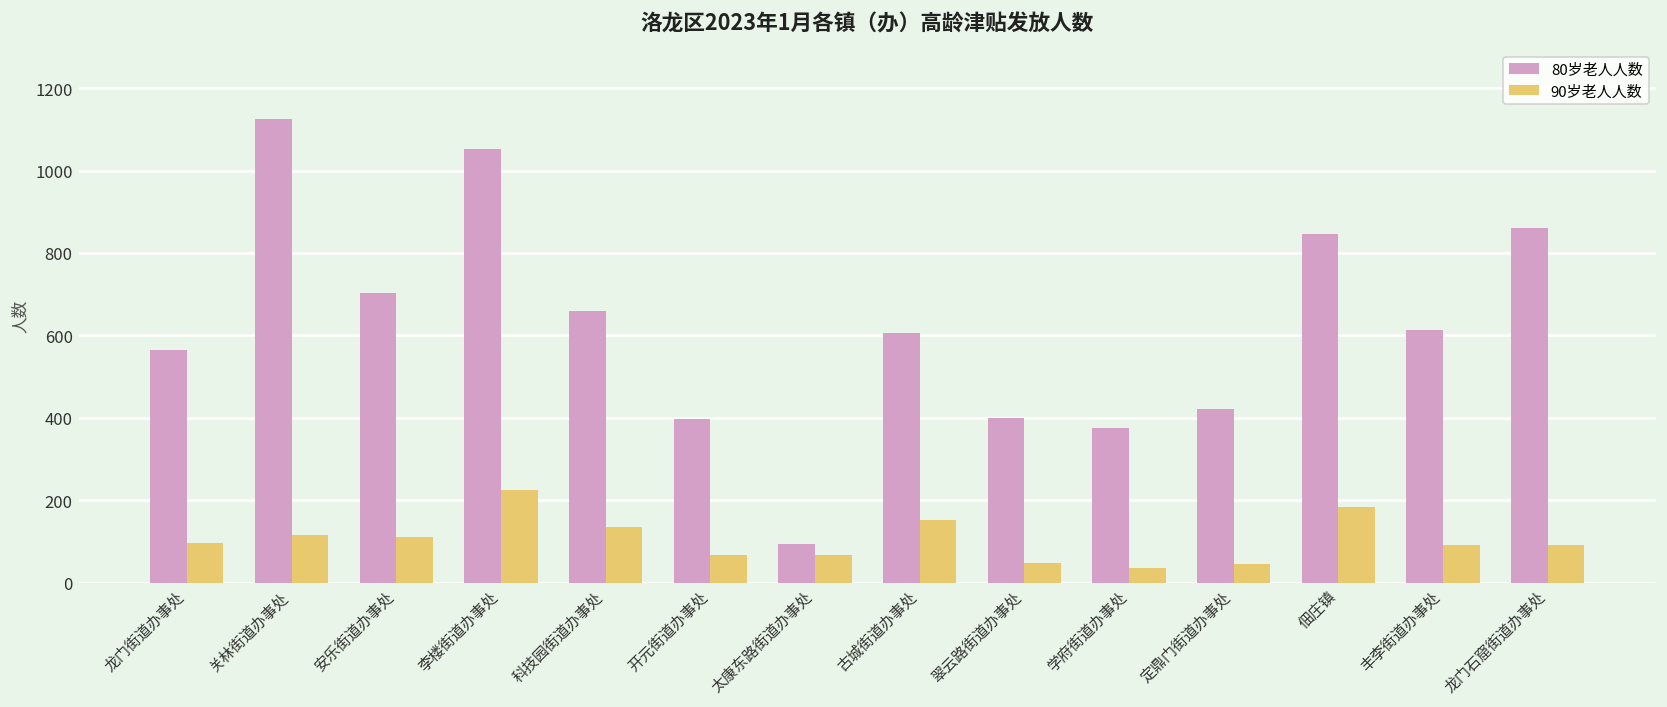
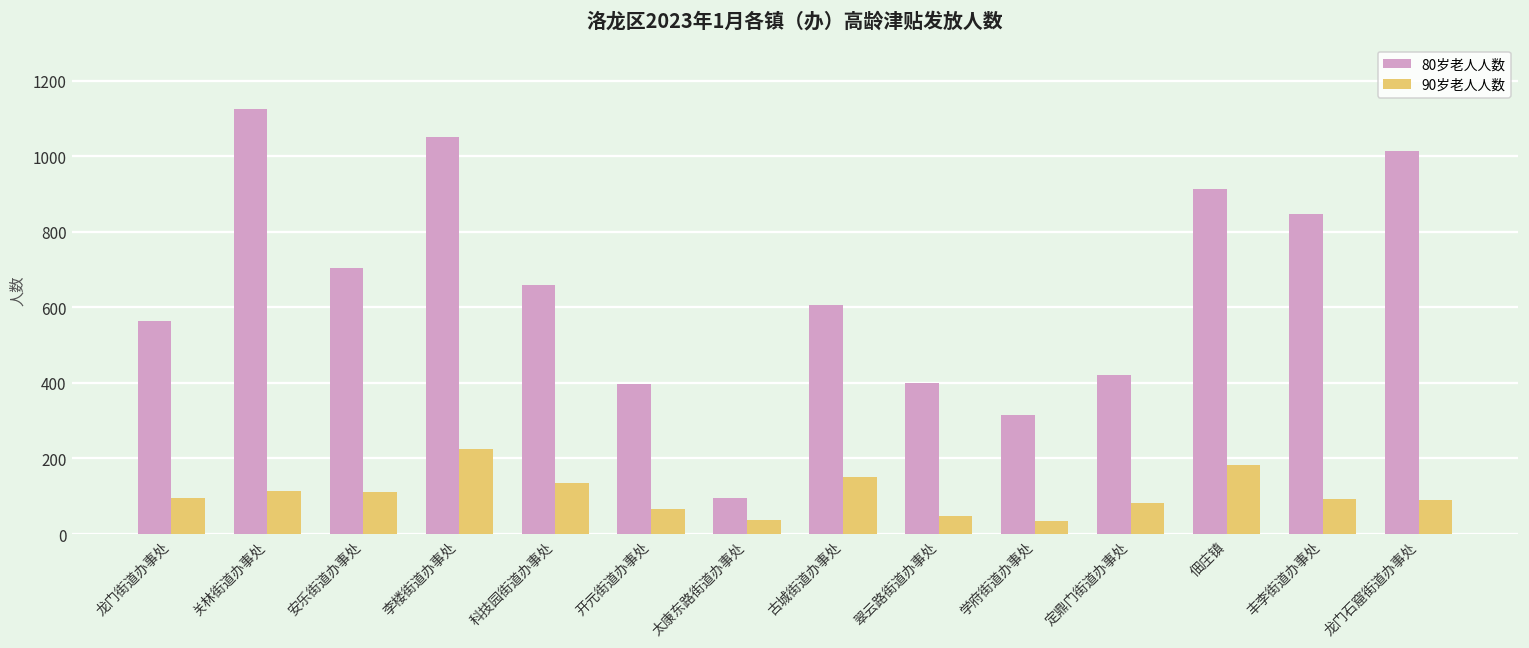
  {
    "80岁老人人数": {
      "龙门街道办事处": 560,
      "关林街道办事处": 1130,
      "安乐街道办事处": 700,
      "李楼街道办事处": 1050,
      "科技园街道办事处": 660,
      "开元街道办事处": 400,
      "太康东路街道办事处": 100,
      "古城街道办事处": 610,
      "翠云路街道办事处": 400,
-     "学府街道办事处": 380,
+     "学府街道办事处": 320,
      "定鼎门街道办事处": 420,
-     "佃庄镇": 850,
-     "丰李街道办事处": 610,
-     "龙门石窟街道办事处": 860
+     "佃庄镇": 910,
+     "丰李街道办事处": 850,
+     "龙门石窟街道办事处": 1020
    },
    "90岁老人人数": {
      "龙门街道办事处": 100,
      "关林街道办事处": 120,
      "安乐街道办事处": 110,
      "李楼街道办事处": 220,
      "科技园街道办事处": 140,
      "开元街道办事处": 70,
-     "太康东路街道办事处": 70,
+     "太康东路街道办事处": 40,
      "古城街道办事处": 150,
      "翠云路街道办事处": 50,
      "学府街道办事处": 40,
-     "定鼎门街道办事处": 50,
+     "定鼎门街道办事处": 80,
      "佃庄镇": 180,
      "丰李街道办事处": 90,
      "龙门石窟街道办事处": 90
    }
  }
